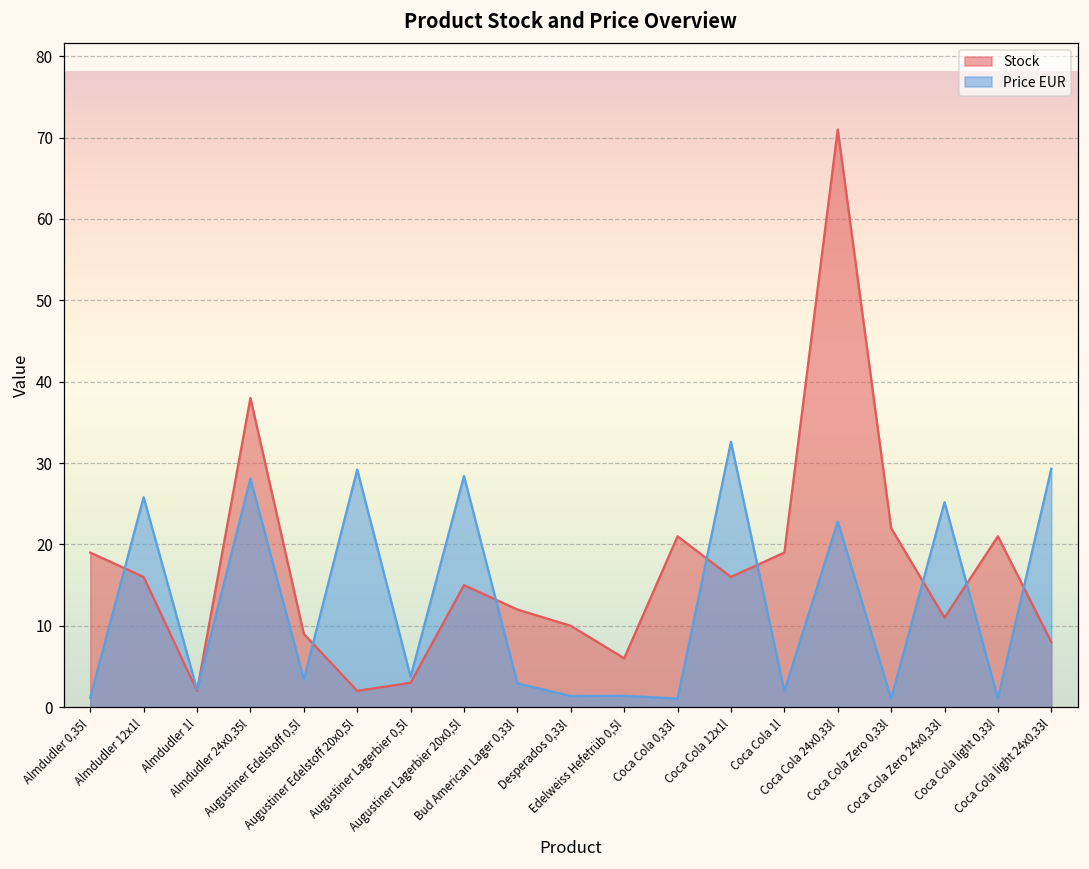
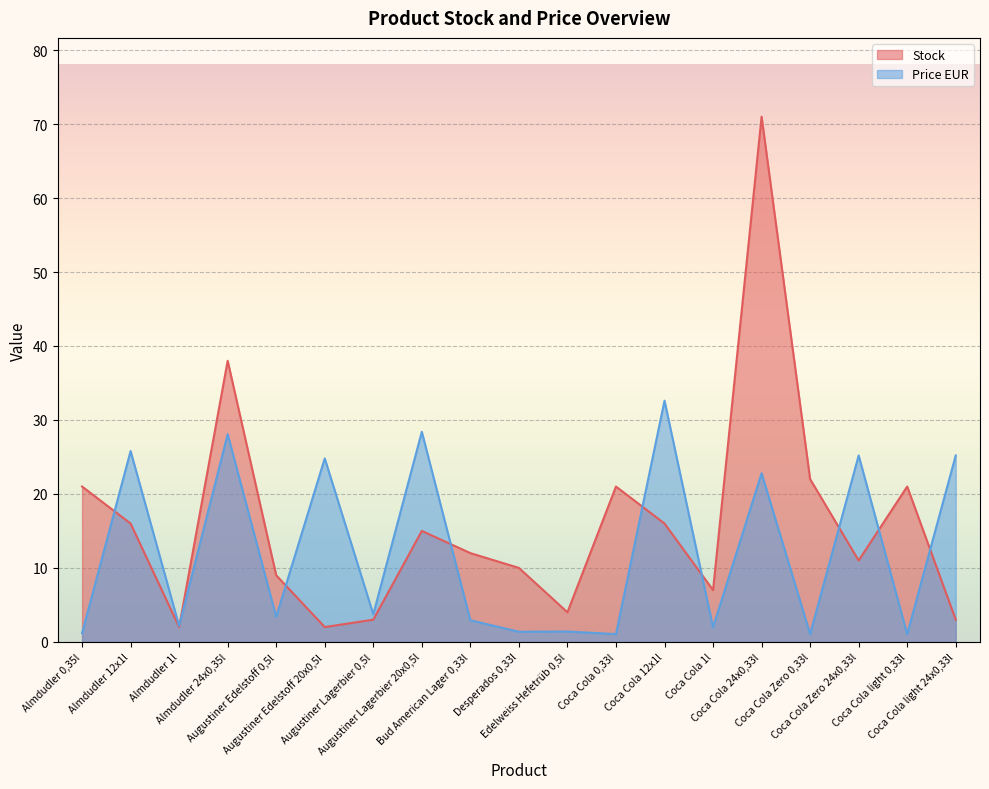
  {
    "Stock": {
-     "Almdudler 0,35l": 19,
+     "Almdudler 0,35l": 21,
      "Almdudler 12x1l": 16,
      "Almdudler 24x0,35l": 38,
      "Augustiner Edelstoff 0,5l": 9,
      "Augustiner Edelstoff 20x0,5l": 2,
      "Augustiner Lagerbier 0,5l": 3,
      "Augustiner Lagerbier 20x0,5l": 15,
      "Bud American Lager 0,33l": 12,
      "Desperados 0,33l": 10,
-     "Edelweiss Hefetrüb 0,5l": 6,
+     "Edelweiss Hefetrüb 0,5l": 4,
      "Coca Cola 0,33l": 21,
      "Coca Cola 12x1l": 16,
-     "Coca Cola 1l": 19,
+     "Coca Cola 1l": 7,
      "Coca Cola 24x0,33l": 71,
      "Coca Cola Zero 0,33l": 22,
      "Coca Cola Zero 24x0,33l": 11,
      "Coca Cola light 0,33l": 21,
-     "Coca Cola light 24x0,33l": 8
+     "Coca Cola light 24x0,33l": 3
    },
    "Price EUR": {
      "Almdudler 0,35l": 1,
      "Almdudler 12x1l": 26,
      "Almdudler 24x0,35l": 28,
      "Augustiner Edelstoff 0,5l": 3,
-     "Augustiner Edelstoff 20x0,5l": 29,
+     "Augustiner Edelstoff 20x0,5l": 25,
      "Augustiner Lagerbier 0,5l": 4,
      "Augustiner Lagerbier 20x0,5l": 28,
      "Bud American Lager 0,33l": 3,
      "Desperados 0,33l": 1,
      "Edelweiss Hefetrüb 0,5l": 1,
      "Coca Cola 0,33l": 1,
      "Coca Cola 12x1l": 33,
      "Coca Cola 1l": 2,
      "Coca Cola 24x0,33l": 23,
      "Coca Cola Zero 0,33l": 1,
      "Coca Cola Zero 24x0,33l": 25,
      "Coca Cola light 0,33l": 1,
-     "Coca Cola light 24x0,33l": 29
+     "Coca Cola light 24x0,33l": 25
    }
  }
